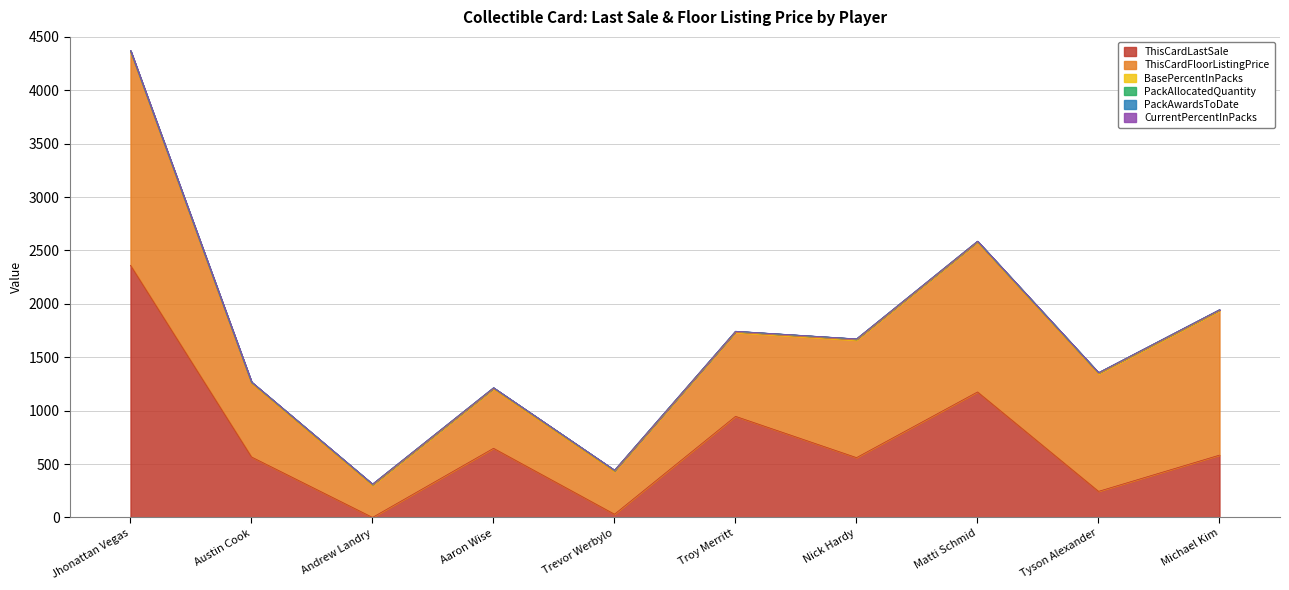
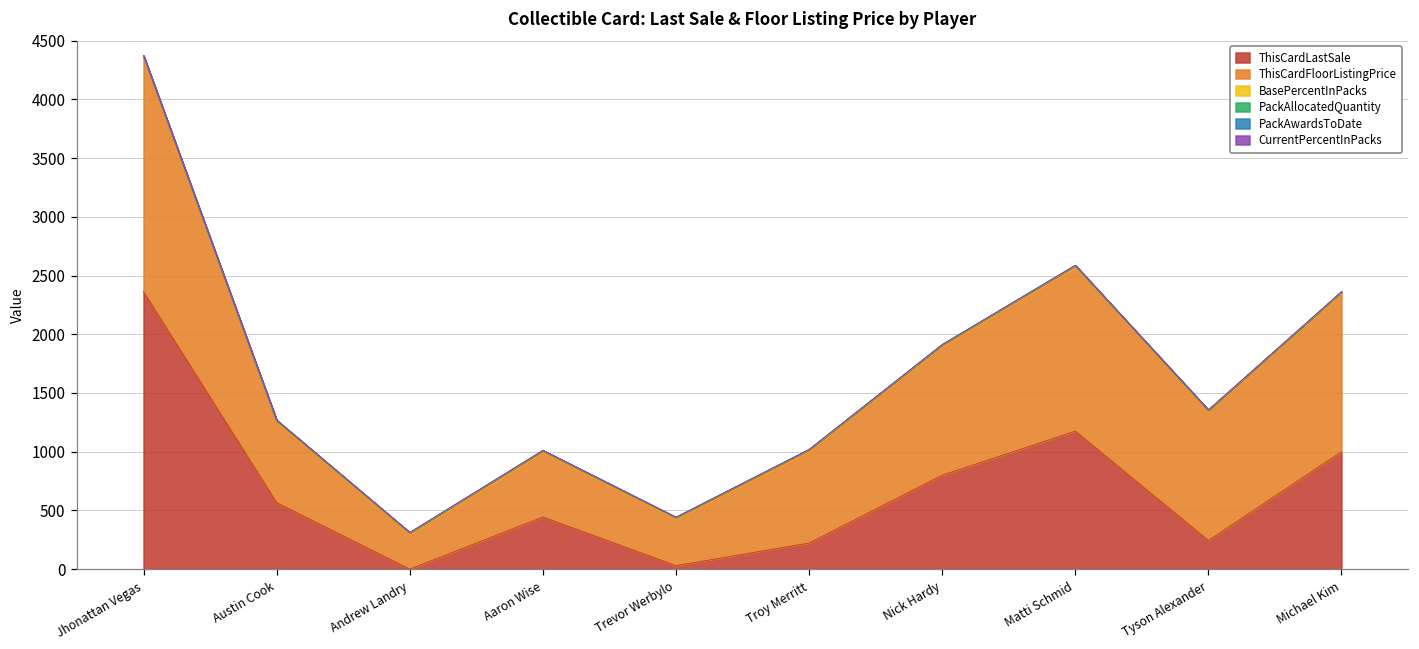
  {
    "ThisCardLastSale": {
      "Jhonattan Vegas": 2360,
      "Austin Cook": 570,
      "Andrew Landry": 0,
-     "Aaron Wise": 650,
+     "Aaron Wise": 440,
      "Trevor Werbylo": 30,
-     "Troy Merritt": 950,
-     "Nick Hardy": 560,
+     "Troy Merritt": 220,
+     "Nick Hardy": 800,
      "Matti Schmid": 1180,
      "Tyson Alexander": 240,
-     "Michael Kim": 580
+     "Michael Kim": 1000
    }
  }
